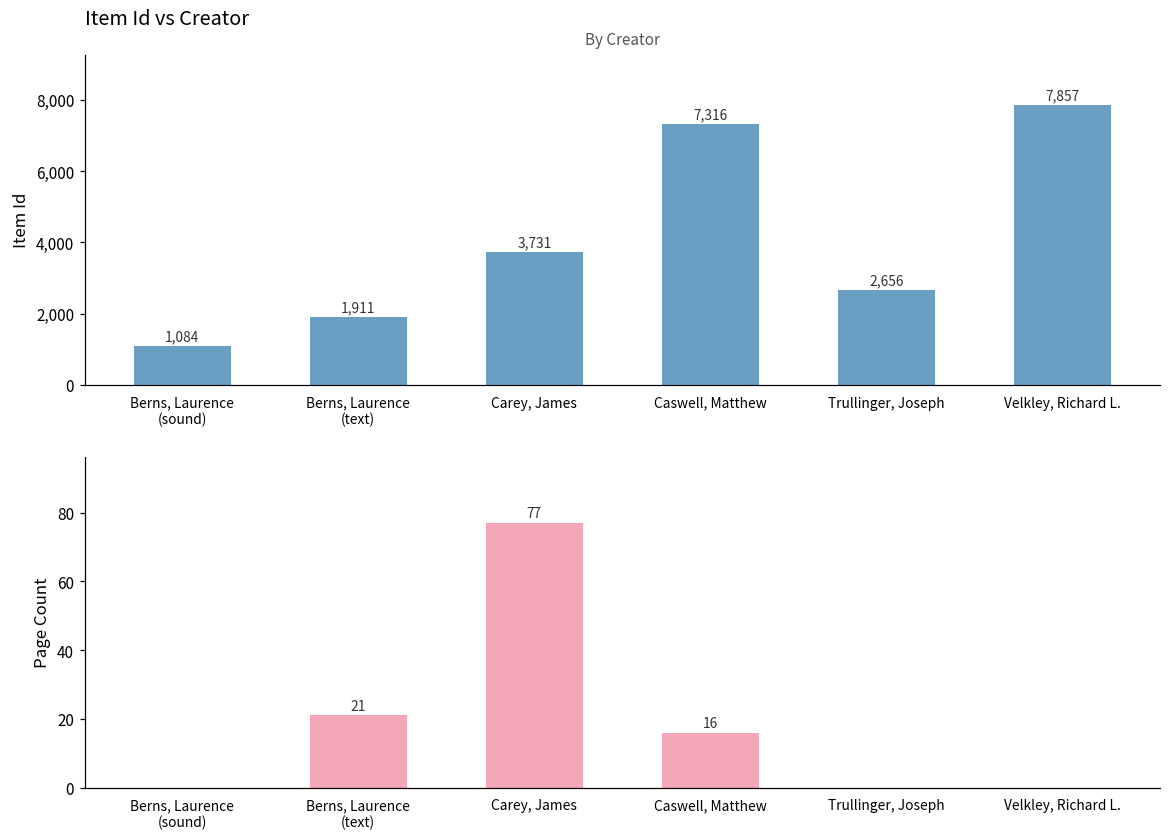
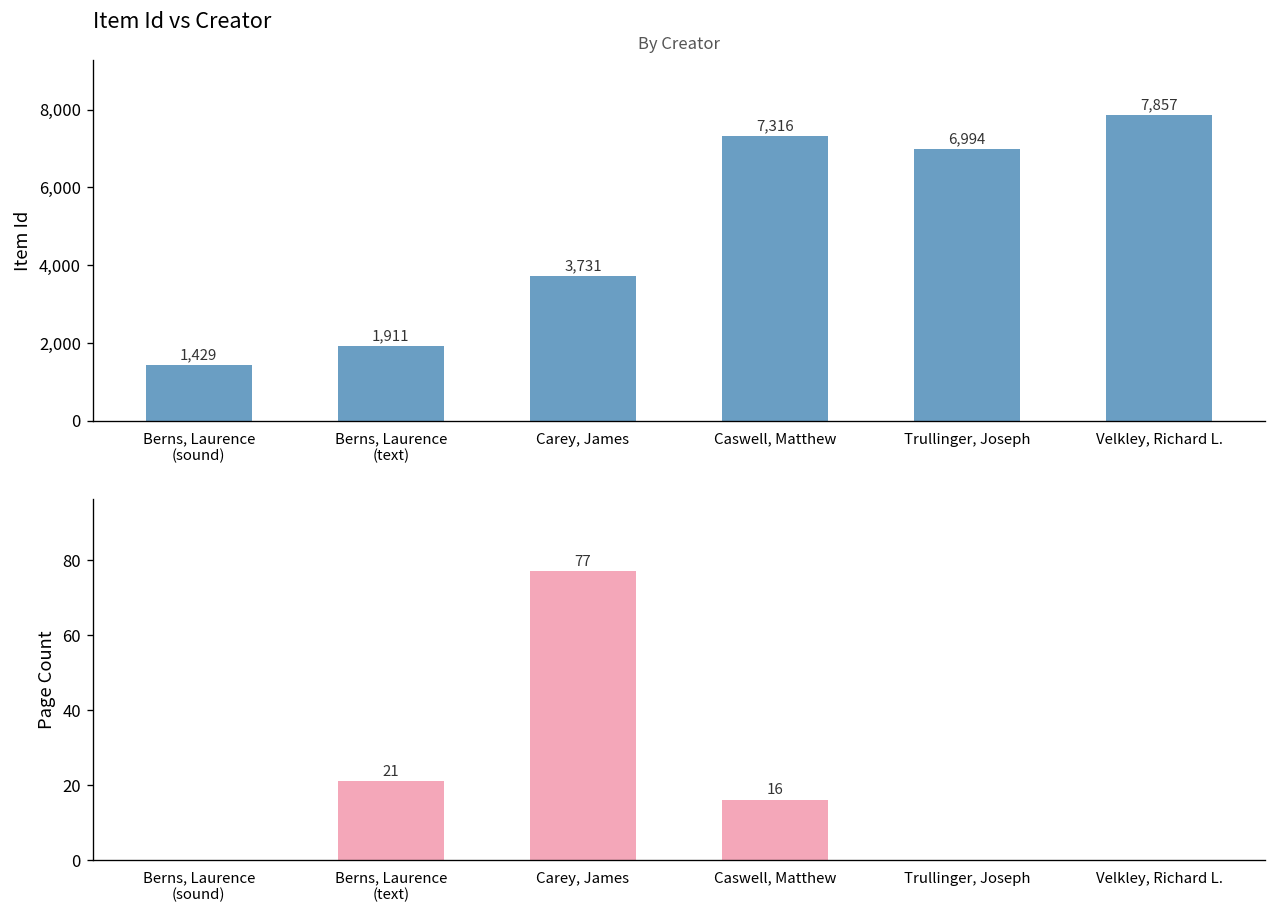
  {
    "Item Id vs Creator": {
-     "Berns, Laurence (sound)": "1,084",
+     "Berns, Laurence (sound)": "1,429",
      "Berns, Laurence (text)": "1,911",
      "Carey, James": "3,731",
      "Caswell, Matthew": "7,316",
-     "Trullinger, Joseph": "2,656",
+     "Trullinger, Joseph": "6,994",
      "Velkley, Richard L.": "7,857"
    }
  }
